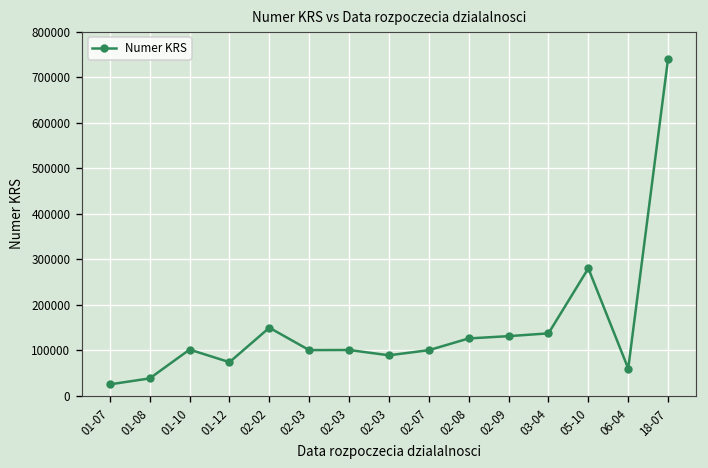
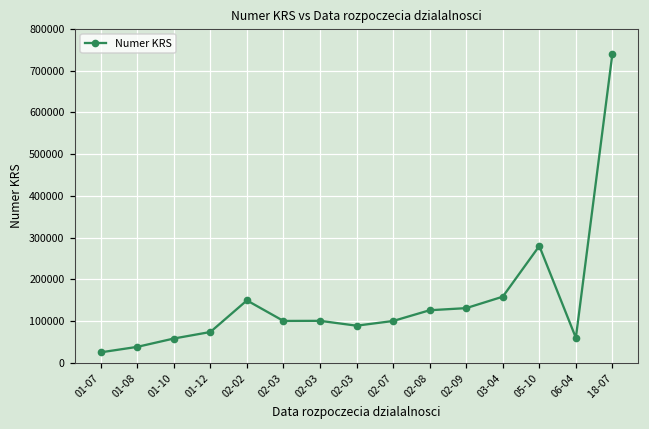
  {
    "01-07": 20000,
    "01-08": 40000,
-   "01-10": 100000,
+   "01-10": 60000,
    "01-12": 70000,
    "02-02": 150000,
    "02-07": 100000,
    "02-08": 130000,
    "02-09": 130000,
-   "03-04": 140000,
+   "03-04": 160000,
    "05-10": 280000,
    "06-04": 60000,
    "18-07": 740000
  }
